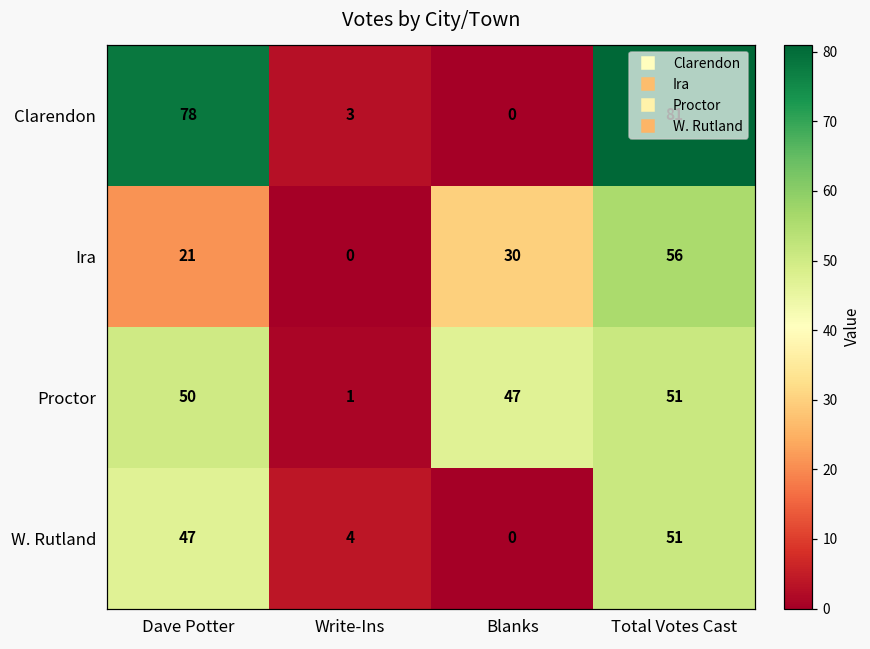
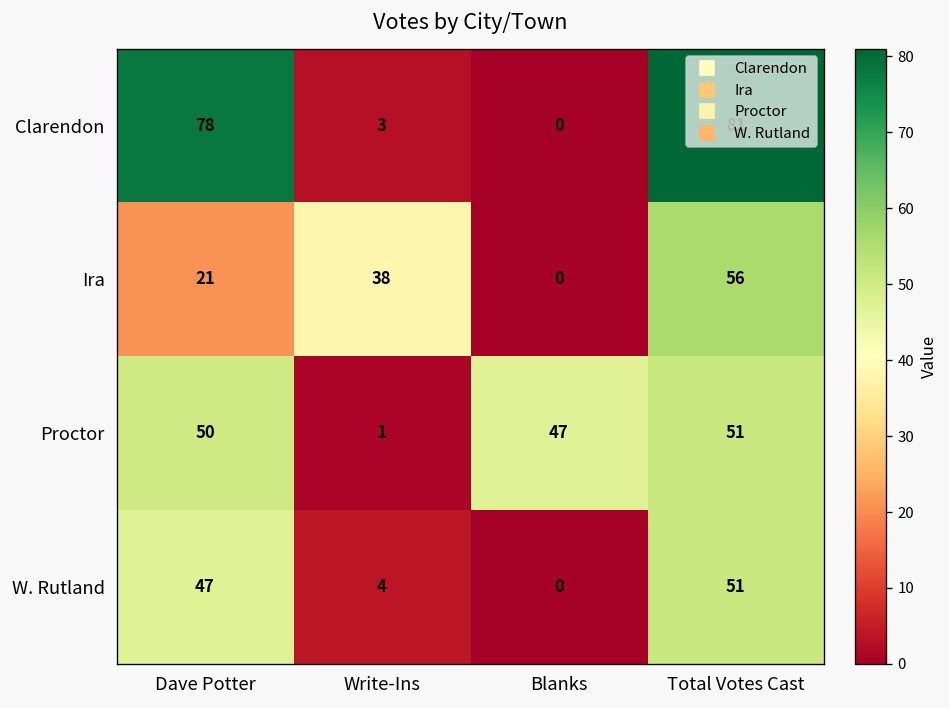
  {
    "Clarendon": {
      "Dave Potter": 78,
      "Write-Ins": 3,
      "Blanks": 0
    },
    "Ira": {
      "Dave Potter": 21,
-     "Write-Ins": 0,
-     "Blanks": 30,
+     "Write-Ins": 38,
+     "Blanks": 0,
      "Total Votes Cast": 56
    },
    "Proctor": {
      "Dave Potter": 50,
      "Write-Ins": 1,
      "Blanks": 47,
      "Total Votes Cast": 51
    },
    "W. Rutland": {
      "Dave Potter": 47,
      "Write-Ins": 4,
      "Blanks": 0,
      "Total Votes Cast": 51
    }
  }
